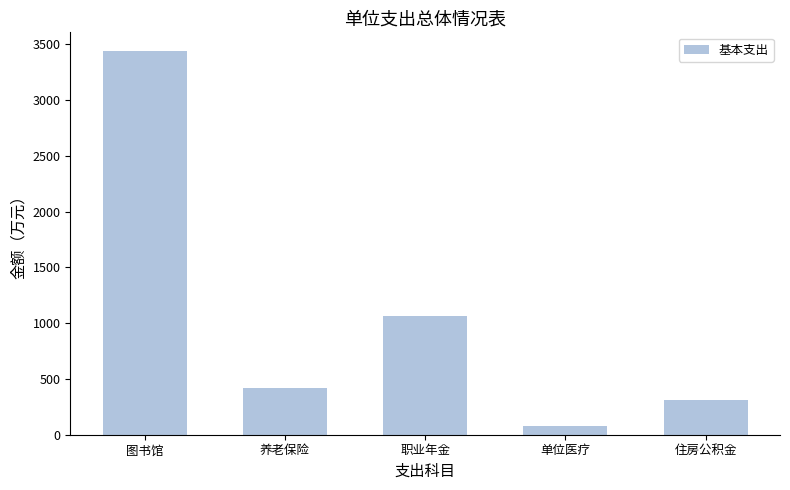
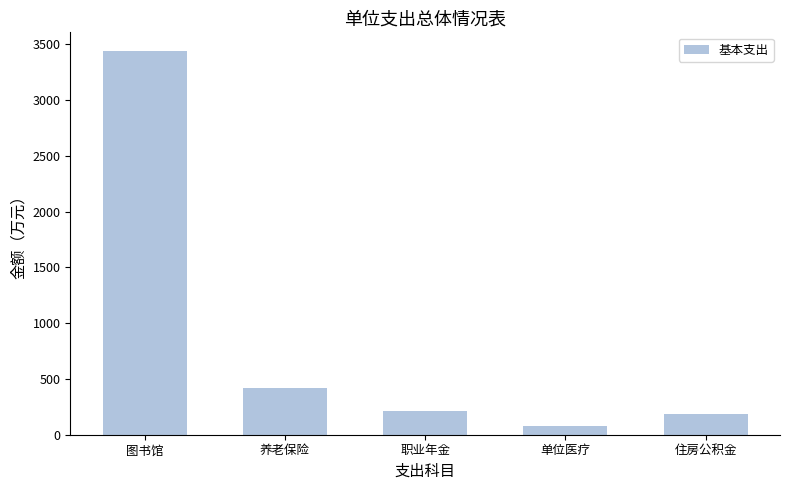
  {
    "图书馆": 3440,
    "养老保险": 420,
-   "职业年金": 1070,
+   "职业年金": 210,
    "单位医疗": 80,
-   "住房公积金": 310
+   "住房公积金": 190
  }
